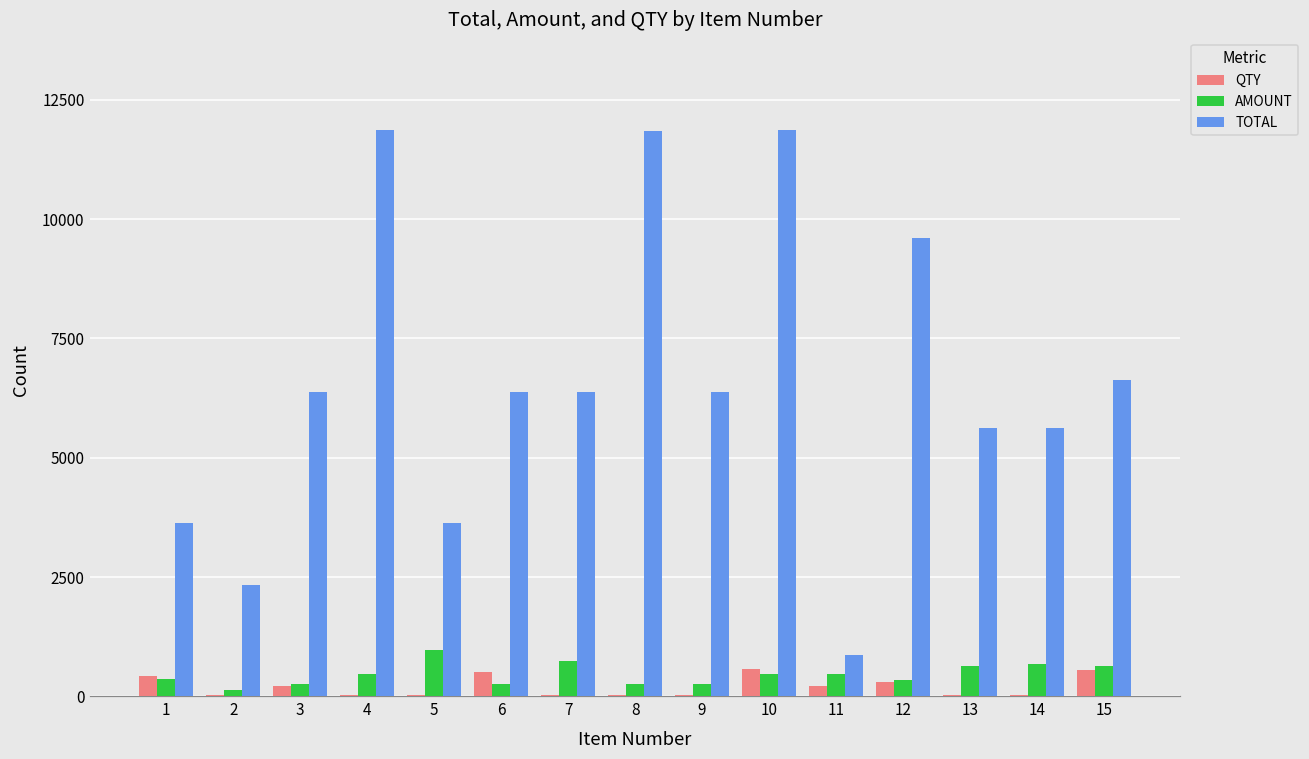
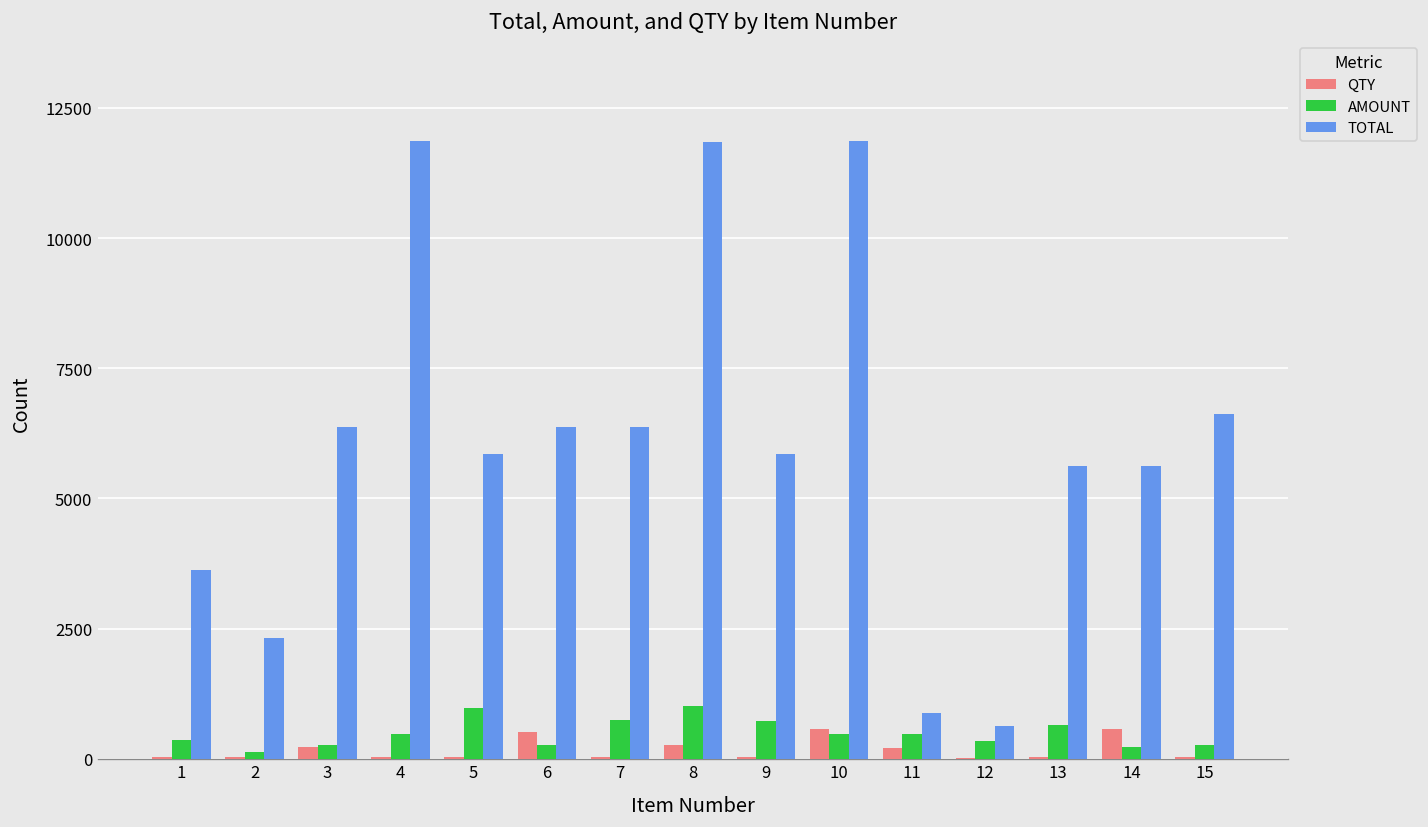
  {
    "QTY": {
-     "1": 400,
+     "1": 0,
      "3": 200,
      "6": 500,
-     "8": 0,
+     "8": 300,
      "10": 600,
      "11": 200,
-     "12": 300,
-     "14": 0,
-     "15": 600
+     "12": 0,
+     "14": 600,
+     "15": 0
    },
    "AMOUNT": {
      "1": 400,
      "2": 100,
      "3": 300,
      "4": 500,
      "5": 1000,
      "6": 300,
      "7": 700,
-     "8": 300,
-     "9": 300,
+     "8": 1000,
+     "9": 700,
      "10": 500,
      "11": 500,
      "12": 300,
      "13": 600,
-     "14": 700,
-     "15": 600
+     "14": 200,
+     "15": 300
    },
    "TOTAL": {
      "1": 3600,
      "2": 2300,
      "3": 6400,
      "4": 11900,
-     "5": 3600,
+     "5": 5900,
      "6": 6400,
      "7": 6400,
      "8": 11800,
-     "9": 6400,
+     "9": 5800,
      "10": 11900,
      "11": 900,
-     "12": 9600,
+     "12": 600,
      "13": 5600,
      "14": 5600,
      "15": 6600
    }
  }
